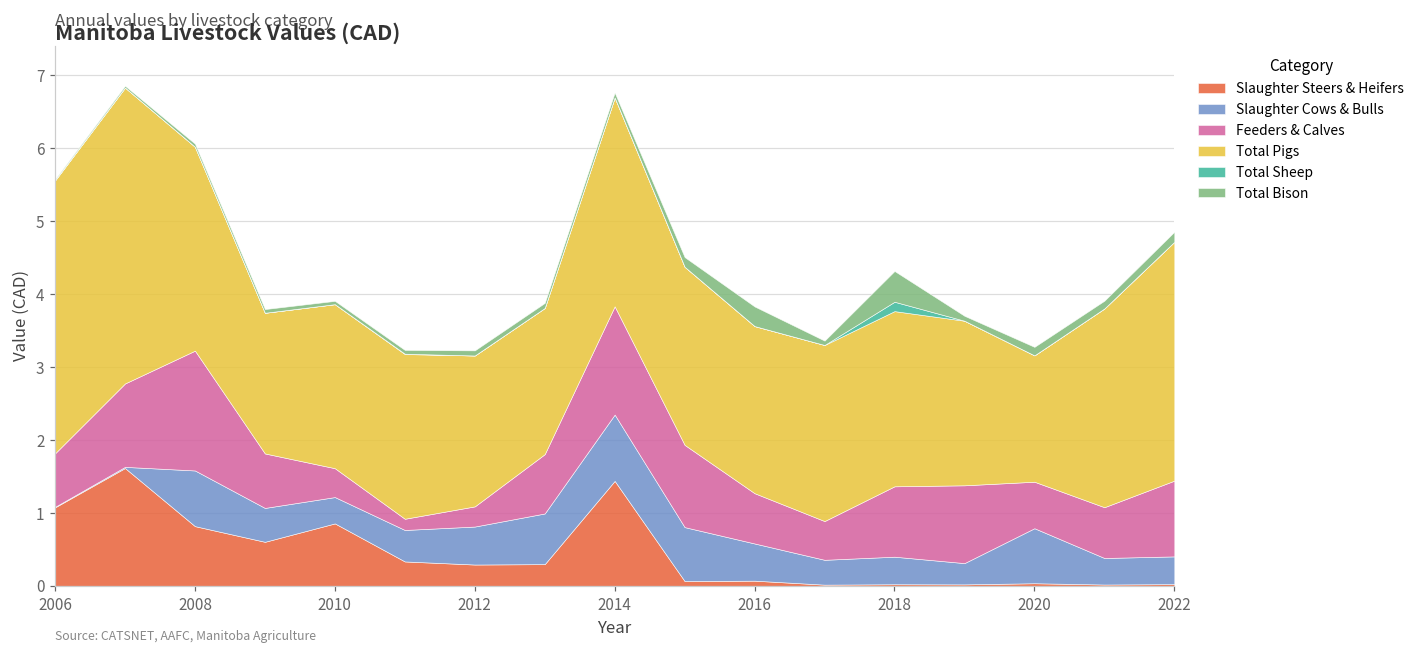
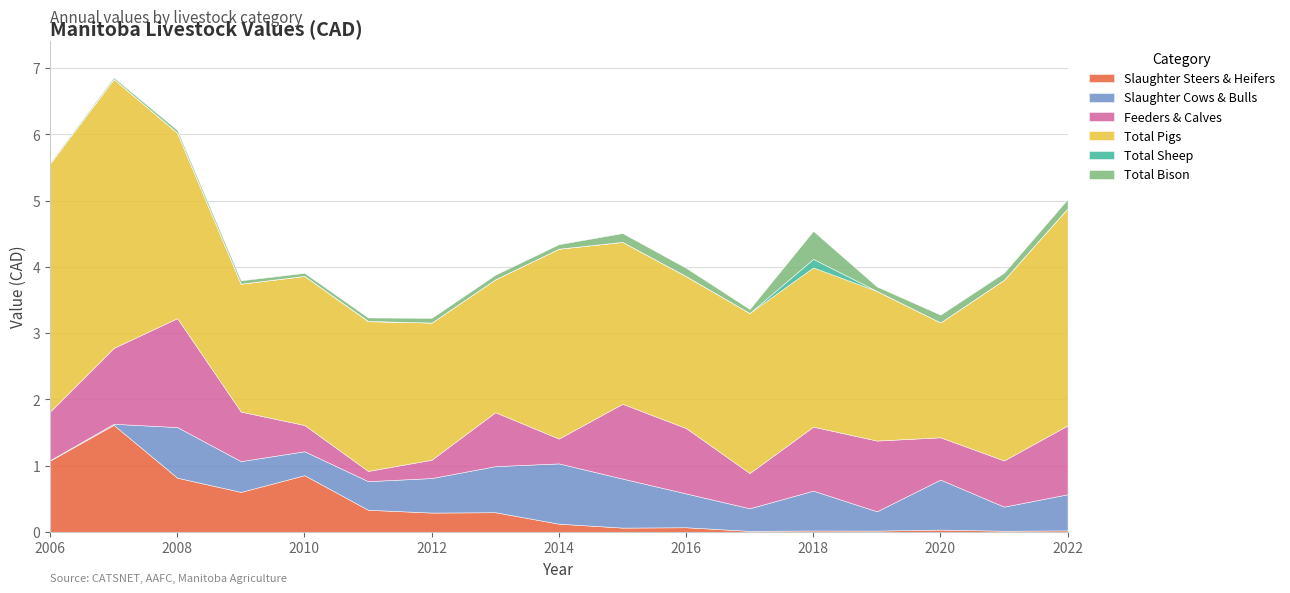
  {
    "Slaughter Steers & Heifers": {
      "2008": 0.8,
      "2010": 0.9,
      "2012": 0.3,
-     "2014": 1.4,
+     "2014": 0.1,
      "2016": 0.1
    },
    "Slaughter Cows & Bulls": {
      "2008": 0.8,
      "2010": 0.4,
      "2012": 0.5,
      "2014": 0.9,
      "2016": 0.5,
-     "2018": 0.4,
+     "2018": 0.6,
      "2020": 0.8,
-     "2022": 0.4
+     "2022": 0.5
    },
    "Feeders & Calves": {
      "2006": 0.7,
      "2008": 1.6,
      "2010": 0.4,
      "2012": 0.3,
-     "2014": 1.5,
-     "2016": 0.7,
+     "2014": 0.4,
+     "2016": 1.0,
      "2018": 1.0,
      "2020": 0.6,
      "2022": 1.0
    },
    "Total Pigs": {
      "2018": 2.4
    },
    "Total Sheep": {
      "2018": 0.1
    },
    "Total Bison": {
      "2008": 0.0,
      "2010": 0.0,
      "2012": 0.1,
      "2014": 0.1,
-     "2016": 0.3,
+     "2016": 0.1,
      "2018": 0.4,
      "2020": 0.1,
      "2022": 0.1
    }
  }
